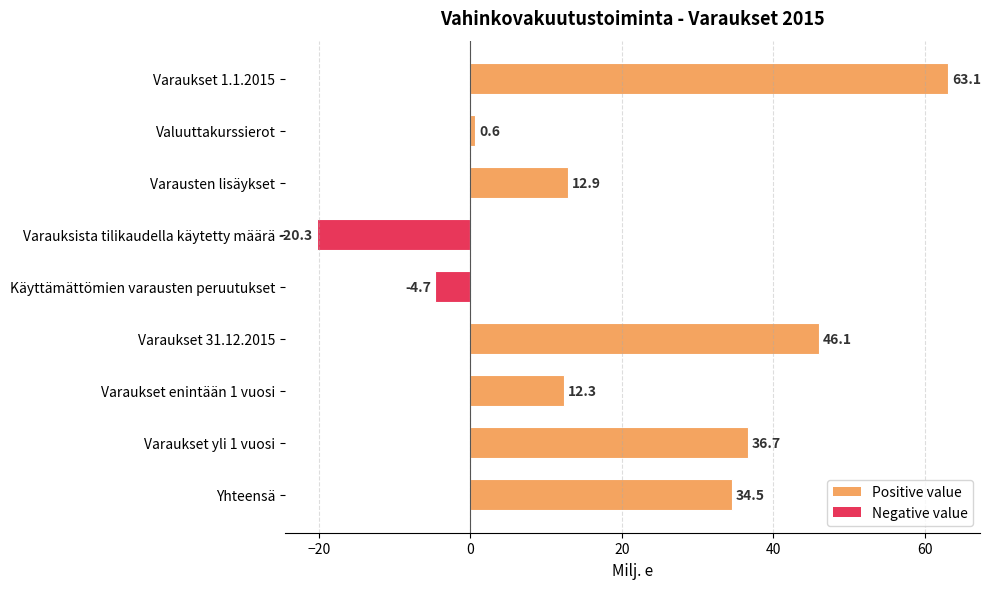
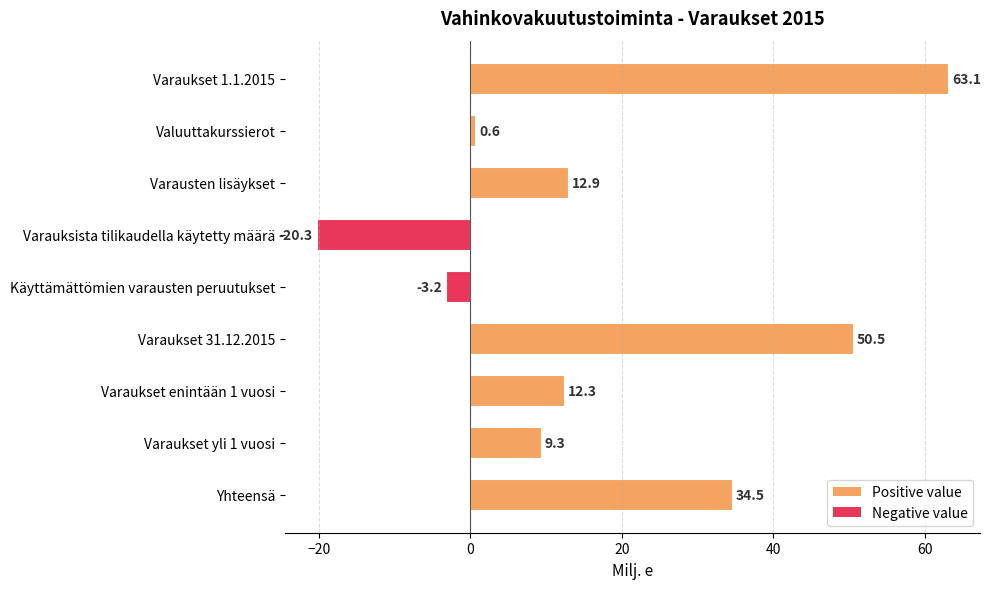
  {
    "Varaukset 1.1.2015": 63.1,
    "Valuuttakurssierot": 0.6,
    "Varausten lisäykset": 12.9,
    "Varauksista tilikaudella käytetty määrä": -20.3,
-   "Käyttämättömien varausten peruutukset": -4.7,
-   "Varaukset 31.12.2015": 46.1,
+   "Käyttämättömien varausten peruutukset": -3.2,
+   "Varaukset 31.12.2015": 50.5,
    "Varaukset enintään 1 vuosi": 12.3,
-   "Varaukset yli 1 vuosi": 36.7,
+   "Varaukset yli 1 vuosi": 9.3,
    "Yhteensä": 34.5
  }
